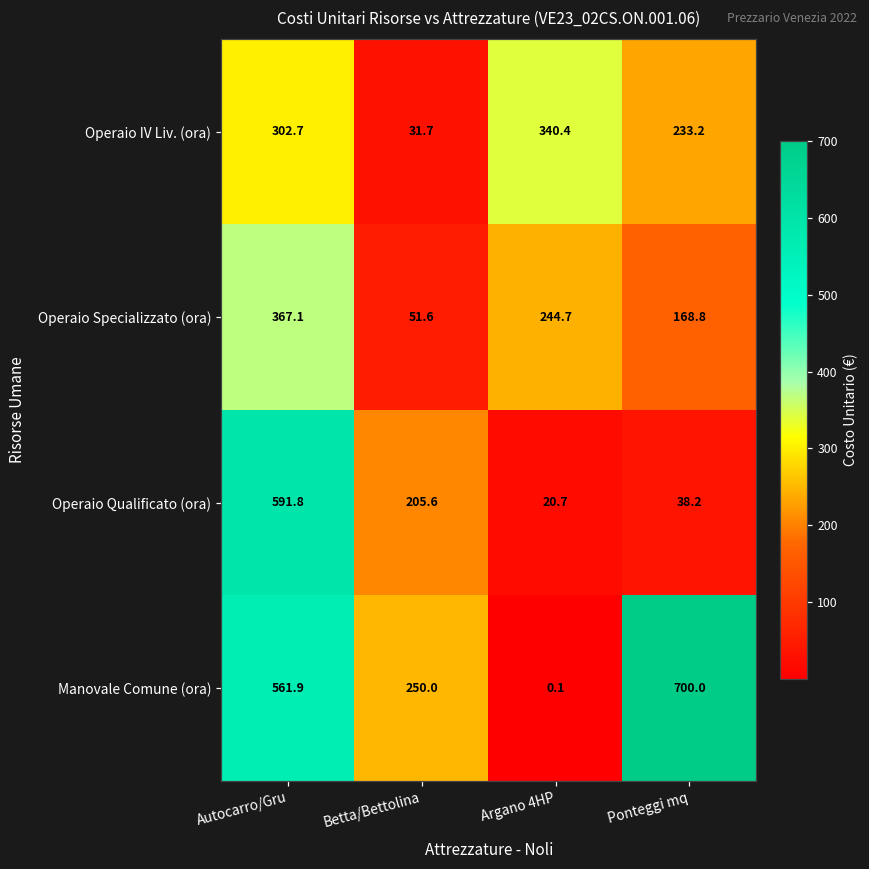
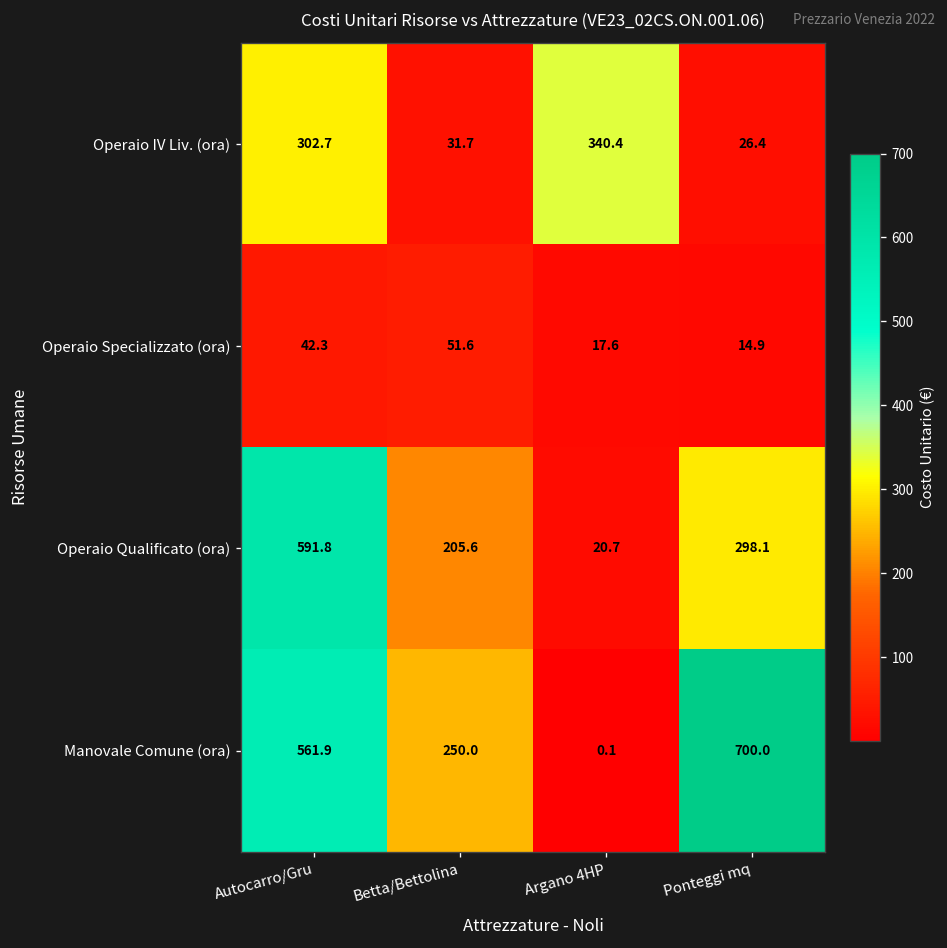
  {
    "Operaio IV Liv. (ora)": {
      "Autocarro/Gru": 302.7,
      "Betta/Bettolina": 31.7,
      "Argano 4HP": 340.4,
-     "Ponteggi mq": 233.2
+     "Ponteggi mq": 26.4
    },
    "Operaio Specializzato (ora)": {
-     "Autocarro/Gru": 367.1,
+     "Autocarro/Gru": 42.3,
      "Betta/Bettolina": 51.6,
-     "Argano 4HP": 244.7,
-     "Ponteggi mq": 168.8
+     "Argano 4HP": 17.6,
+     "Ponteggi mq": 14.9
    },
    "Operaio Qualificato (ora)": {
      "Autocarro/Gru": 591.8,
      "Betta/Bettolina": 205.6,
      "Argano 4HP": 20.7,
-     "Ponteggi mq": 38.2
+     "Ponteggi mq": 298.1
    },
    "Manovale Comune (ora)": {
      "Autocarro/Gru": 561.9,
      "Betta/Bettolina": 250.0,
      "Argano 4HP": 0.1,
      "Ponteggi mq": 700.0
    }
  }
